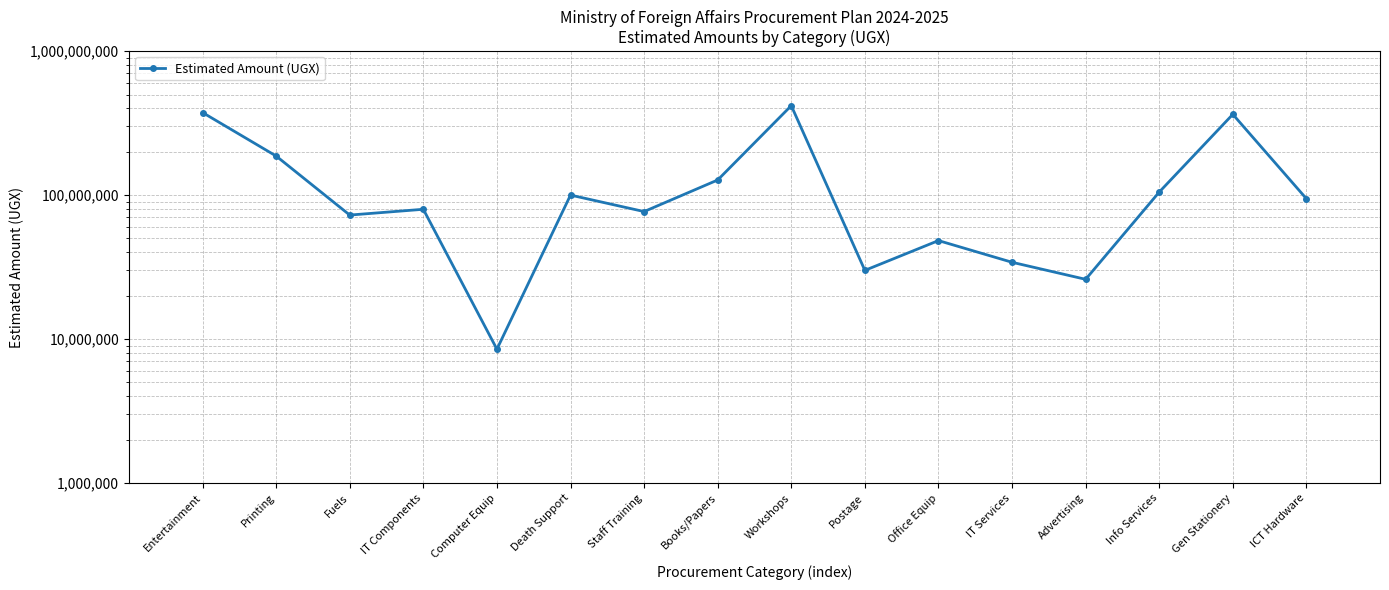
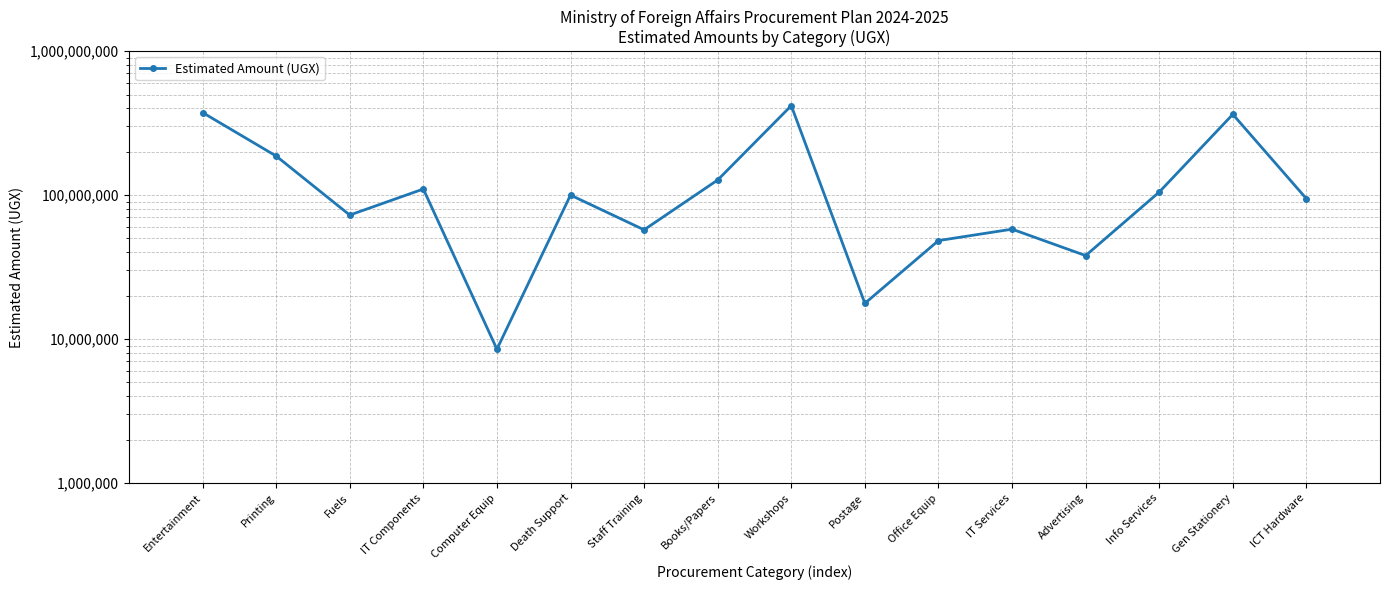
  {
    "Entertainment": "370,000,000",
    "Printing": "190,000,000",
    "Fuels": "70,000,000",
-   "IT Components": "80,000,000",
+   "IT Components": "110,000,000",
    "Computer Equip": "9,000,000",
    "Death Support": "100,000,000",
-   "Staff Training": "80,000,000",
+   "Staff Training": "57,000,000",
    "Books/Papers": "130,000,000",
    "Workshops": "420,000,000",
-   "Postage": "30,000,000",
+   "Postage": "18,000,000",
    "Office Equip": "48,000,000",
-   "IT Services": "34,000,000",
-   "Advertising": "26,000,000",
+   "IT Services": "58,000,000",
+   "Advertising": "38,000,000",
    "Info Services": "110,000,000",
    "Gen Stationery": "360,000,000",
    "ICT Hardware": "90,000,000"
  }
